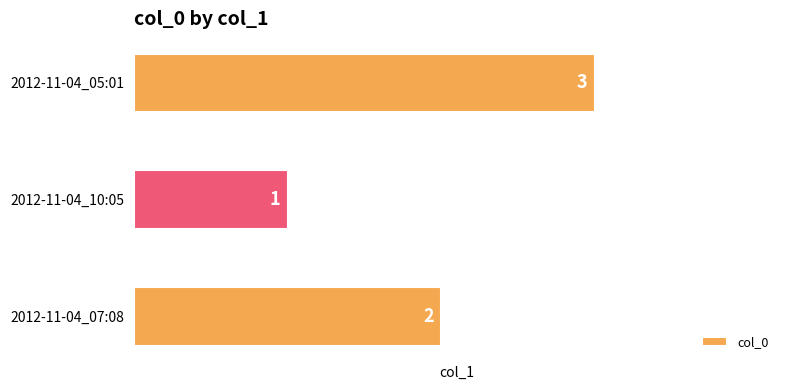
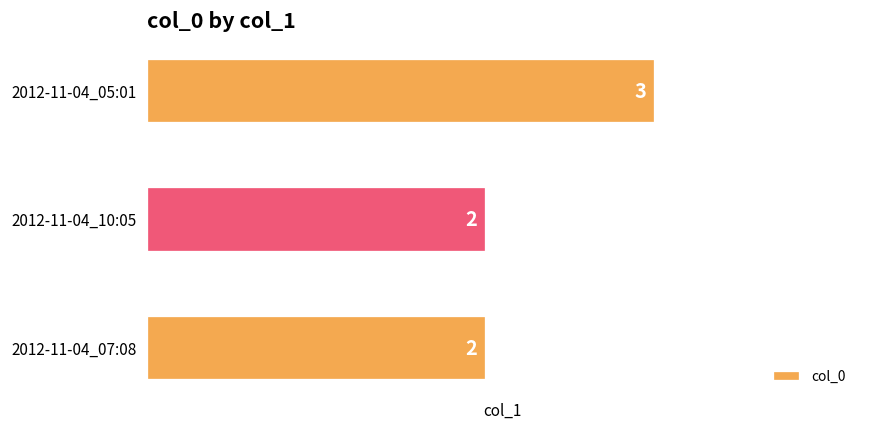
  {
    "2012-11-04_05:01": 3,
-   "2012-11-04_10:05": 1,
+   "2012-11-04_10:05": 2,
    "2012-11-04_07:08": 2
  }
